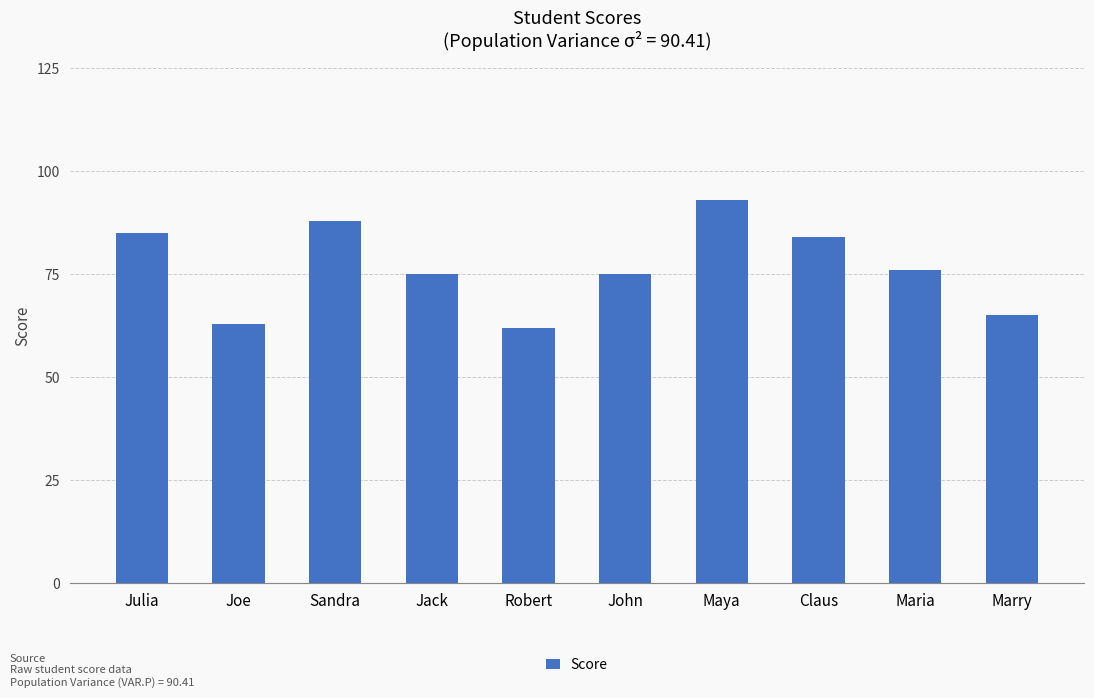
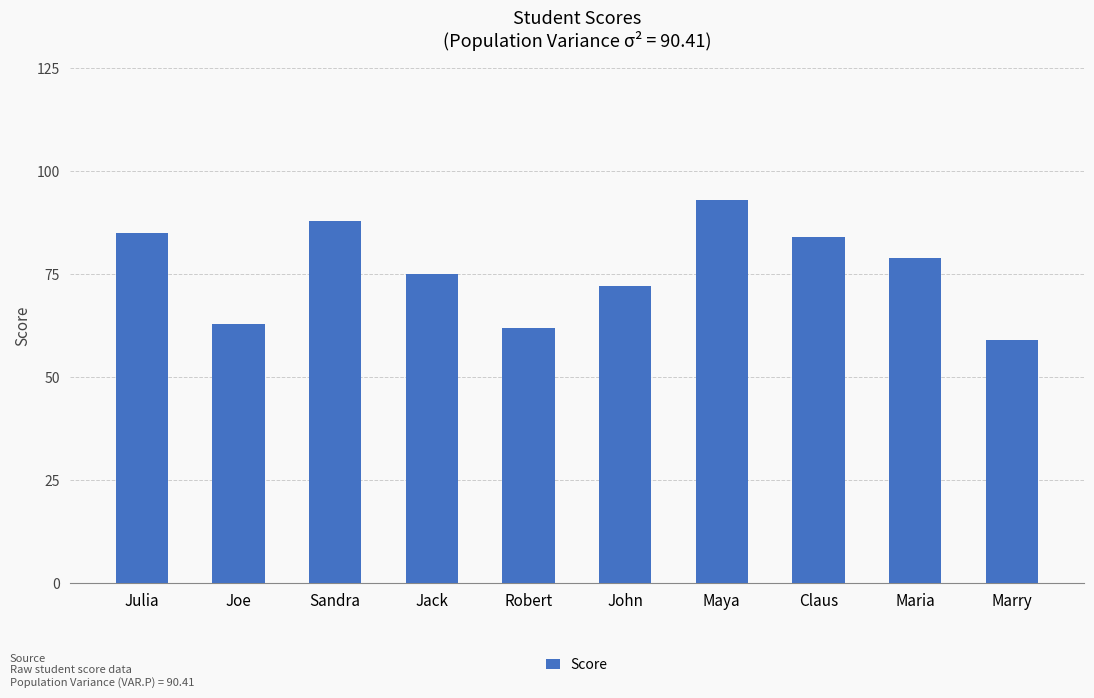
  {
    "Julia": 85,
    "Joe": 63,
    "Sandra": 88,
    "Jack": 75,
    "Robert": 62,
-   "John": 75,
+   "John": 72,
    "Maya": 93,
    "Claus": 84,
-   "Maria": 76,
-   "Marry": 65
+   "Maria": 79,
+   "Marry": 59
  }
